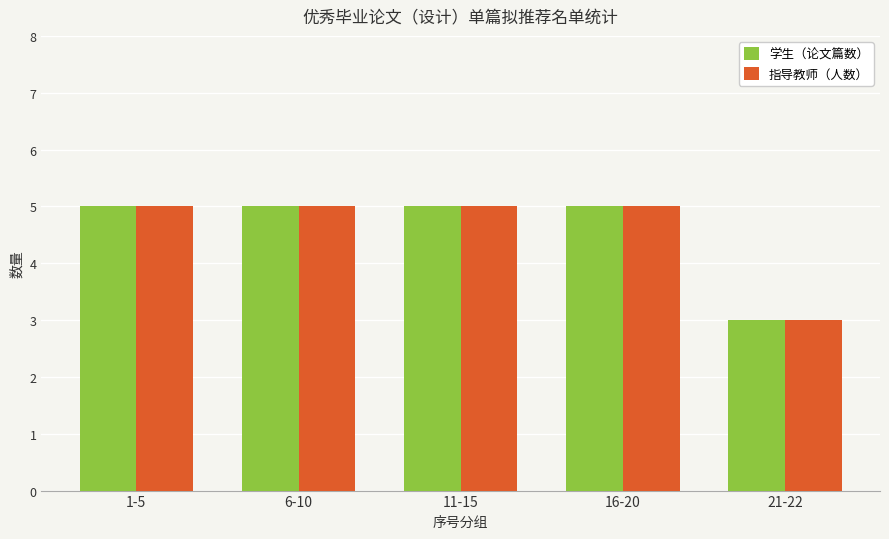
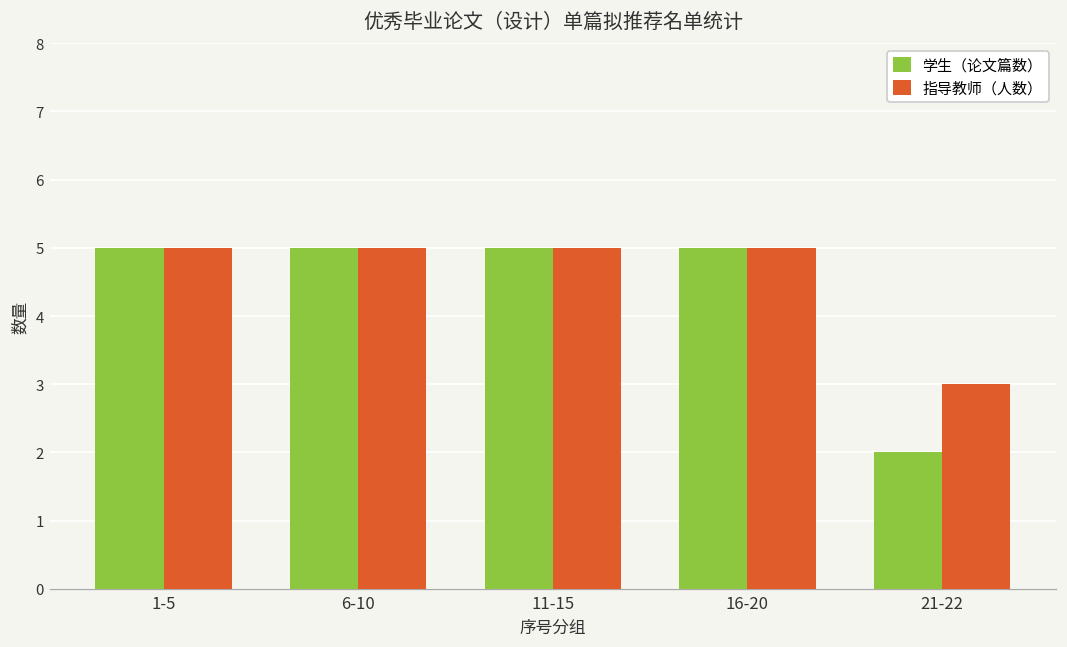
  {
    "学生（论文篇数）": {
      "1-5": 5,
      "6-10": 5,
      "11-15": 5,
      "16-20": 5,
-     "21-22": 3
+     "21-22": 2
    },
    "指导教师（人数）": {
      "1-5": 5,
      "6-10": 5,
      "11-15": 5,
      "16-20": 5,
      "21-22": 3
    }
  }
